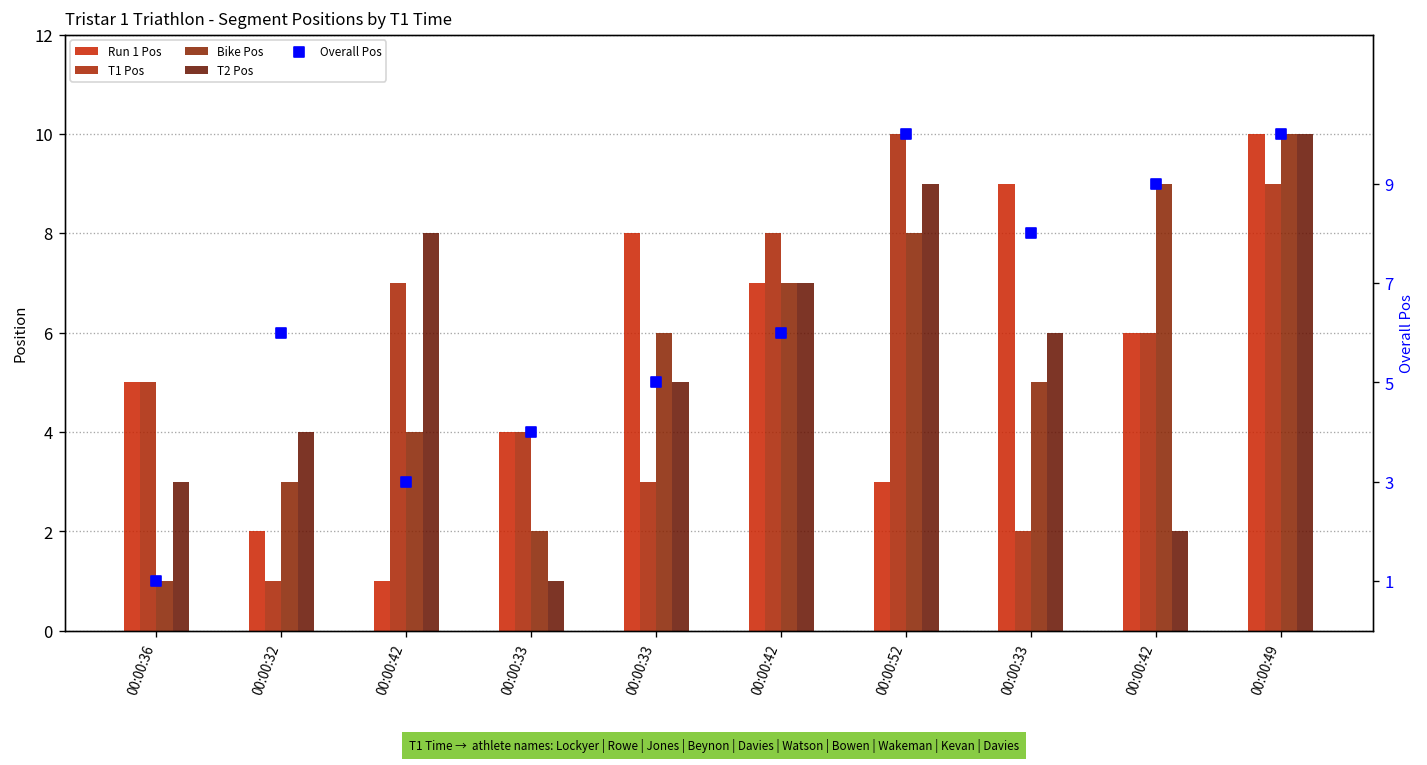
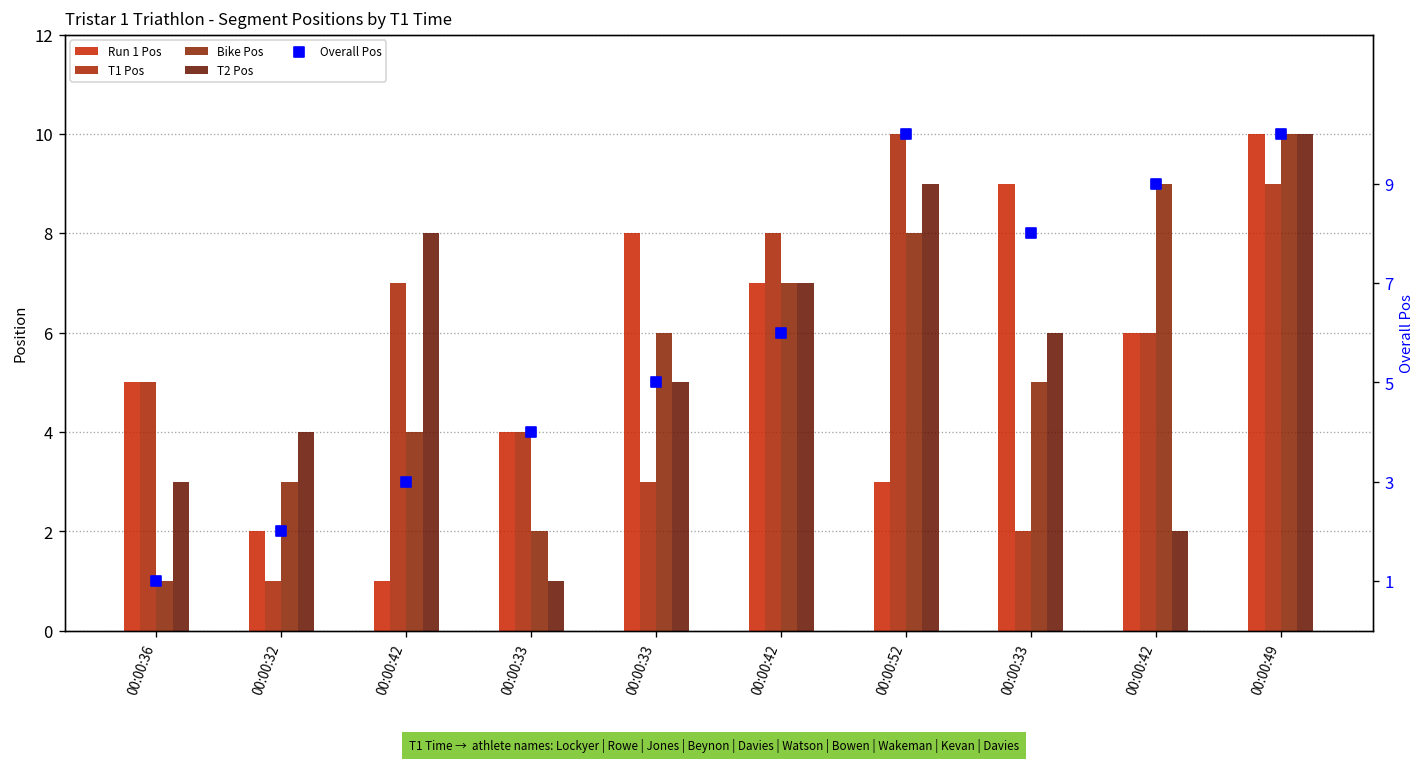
  {
    "Overall Pos": {
-     "00:00:32": 6
+     "00:00:32": 2
    }
  }
